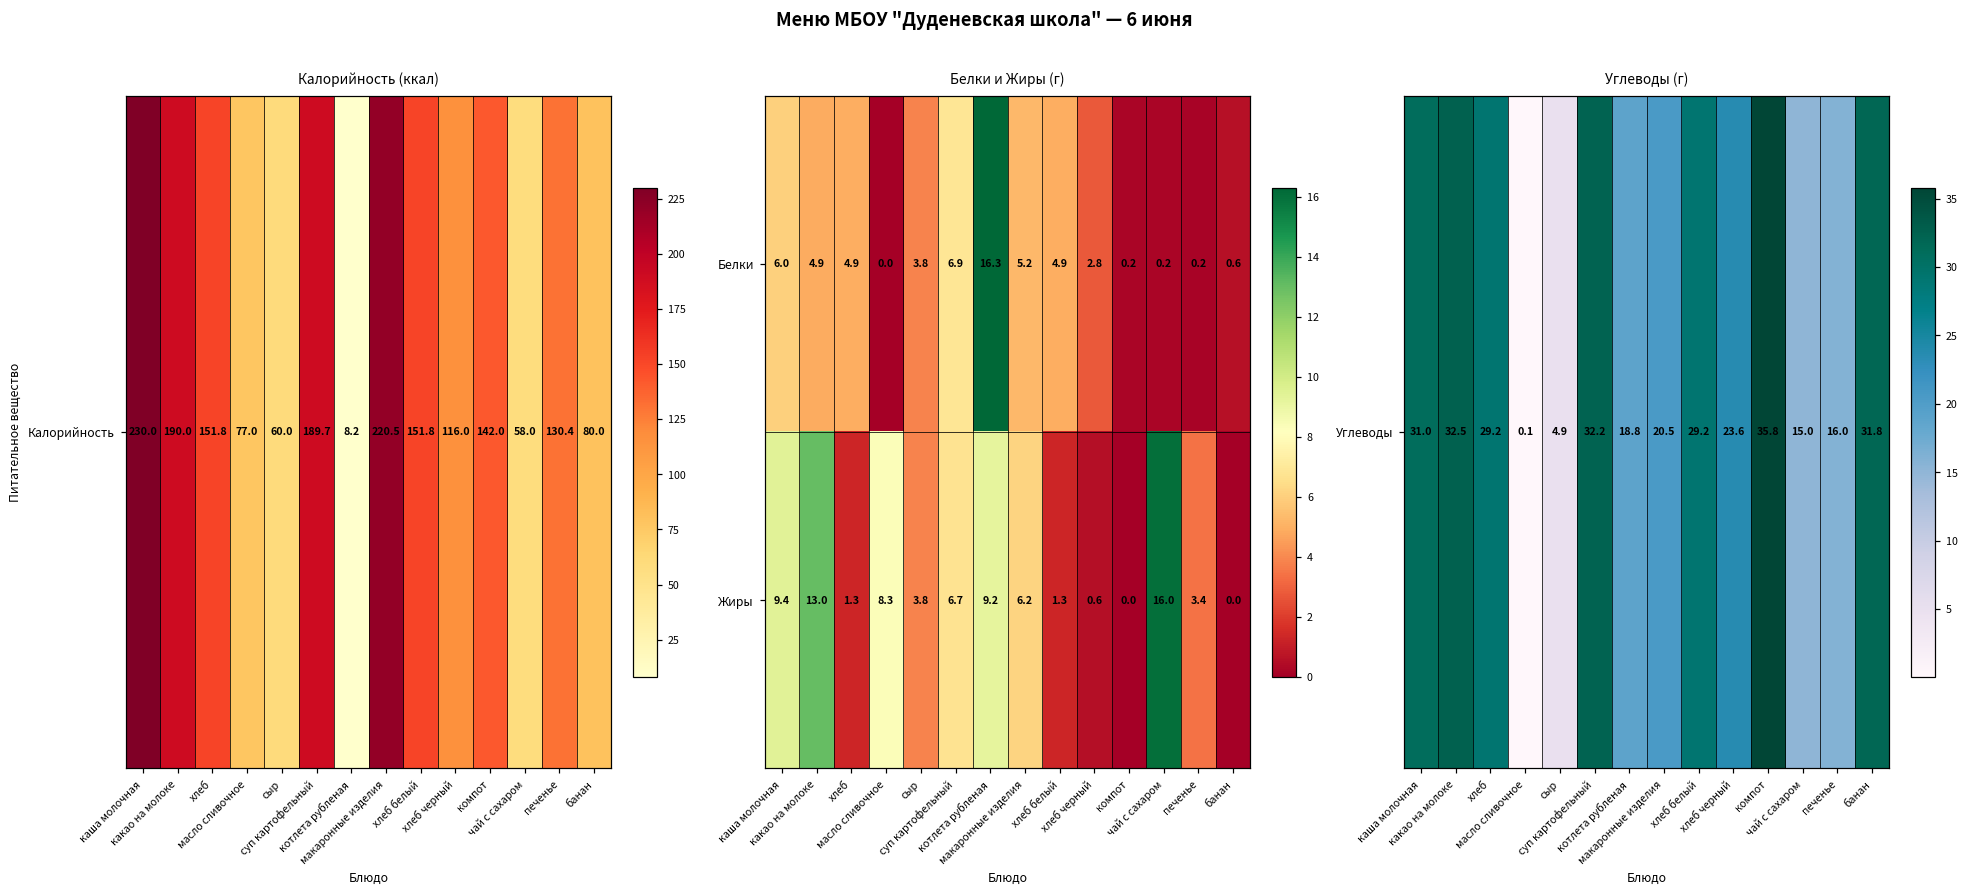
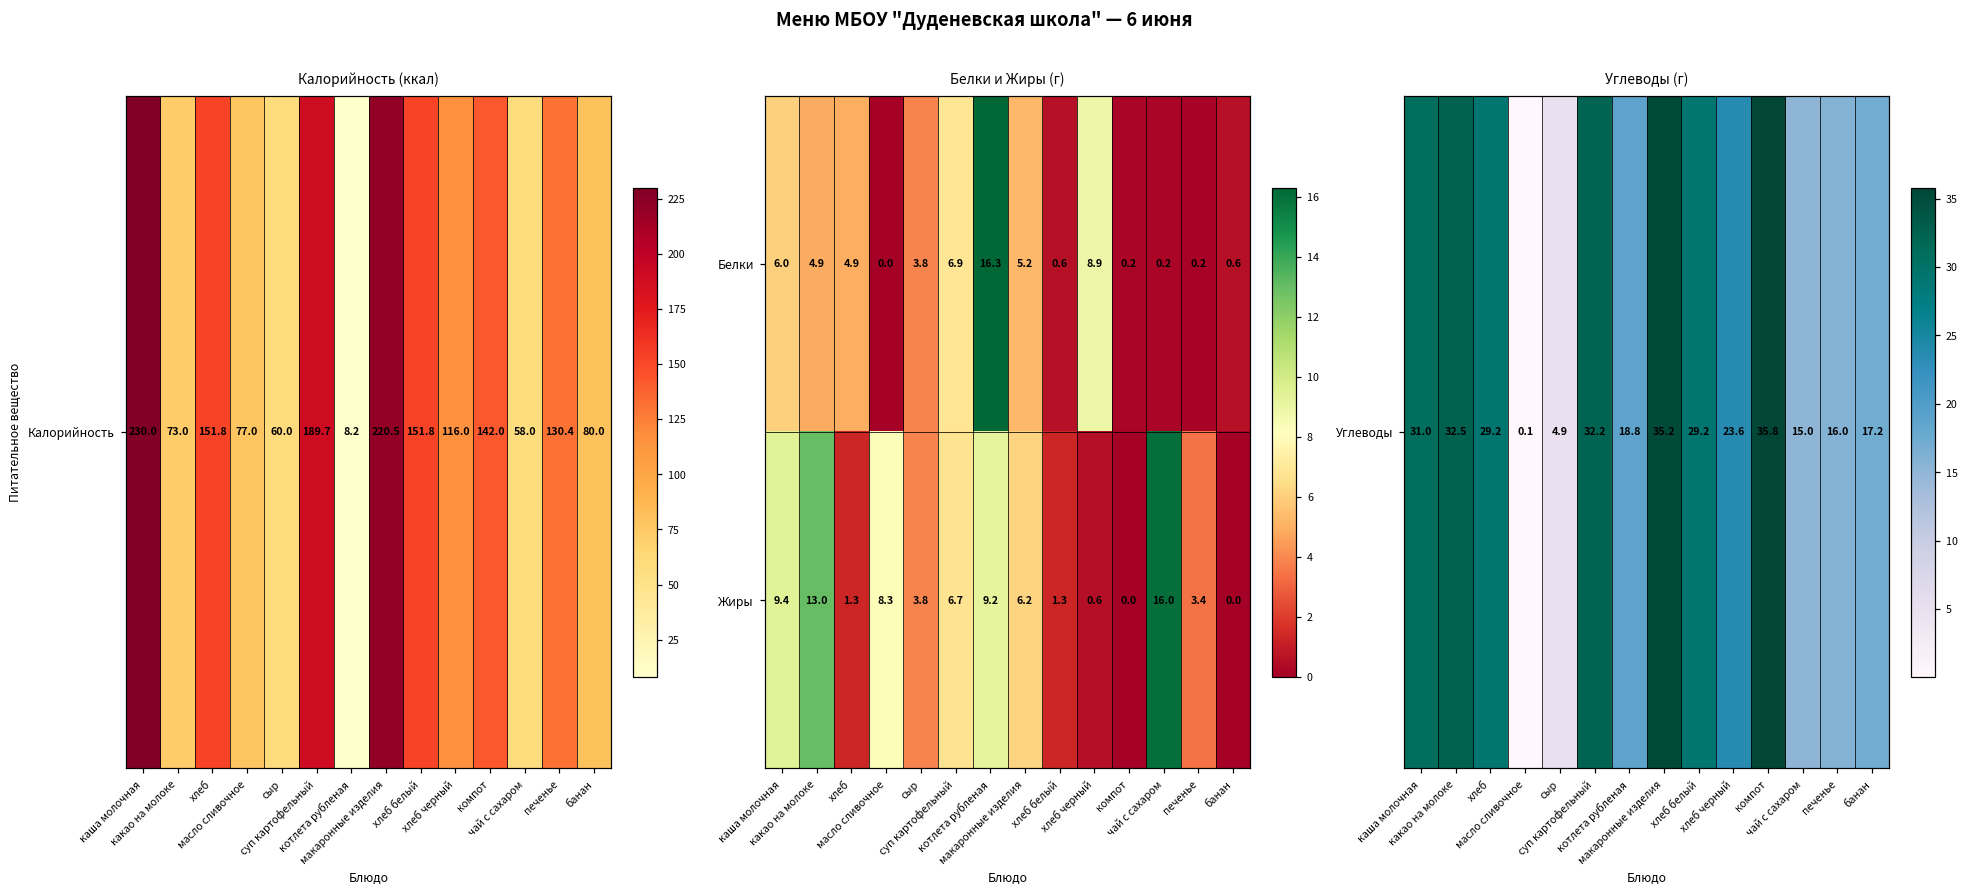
  {
    "Калорийность (ккал)": {
      "Калорийность": {
        "каша молочная": 230.0,
-       "какао на молоке": 190.0,
+       "какао на молоке": 73.0,
        "хлеб": 151.8,
        "масло сливочное": 77.0,
        "сыр": 60.0,
        "суп картофельный": 189.7,
        "котлета рубленая": 8.2,
        "макаронные изделия": 220.5,
        "хлеб белый": 151.8,
        "хлеб черный": 116.0,
        "компот": 142.0,
        "чай с сахаром": 58.0,
        "печенье": 130.4,
        "банан": 80.0
      }
    },
    "Белки и Жиры (г)": {
      "Белки": {
        "каша молочная": 6.0,
        "какао на молоке": 4.9,
        "хлеб": 4.9,
        "масло сливочное": 0.0,
        "сыр": 3.8,
        "суп картофельный": 6.9,
        "котлета рубленая": 16.3,
        "макаронные изделия": 5.2,
-       "хлеб белый": 4.9,
-       "хлеб черный": 2.8,
+       "хлеб белый": 0.6,
+       "хлеб черный": 8.9,
        "компот": 0.2,
        "чай с сахаром": 0.2,
        "печенье": 0.2,
        "банан": 0.6
      },
      "Жиры": {
        "каша молочная": 9.4,
        "какао на молоке": 13.0,
        "хлеб": 1.3,
        "масло сливочное": 8.3,
        "сыр": 3.8,
        "суп картофельный": 6.7,
        "котлета рубленая": 9.2,
        "макаронные изделия": 6.2,
        "хлеб белый": 1.3,
        "хлеб черный": 0.6,
        "компот": 0.0,
        "чай с сахаром": 16.0,
        "печенье": 3.4,
        "банан": 0.0
      }
    },
    "Углеводы (г)": {
      "Углеводы": {
        "каша молочная": 31.0,
        "какао на молоке": 32.5,
        "хлеб": 29.2,
        "масло сливочное": 0.1,
        "сыр": 4.9,
        "суп картофельный": 32.2,
        "котлета рубленая": 18.8,
-       "макаронные изделия": 20.5,
+       "макаронные изделия": 35.2,
        "хлеб белый": 29.2,
        "хлеб черный": 23.6,
        "компот": 35.8,
        "чай с сахаром": 15.0,
        "печенье": 16.0,
-       "банан": 31.8
+       "банан": 17.2
      }
    }
  }
